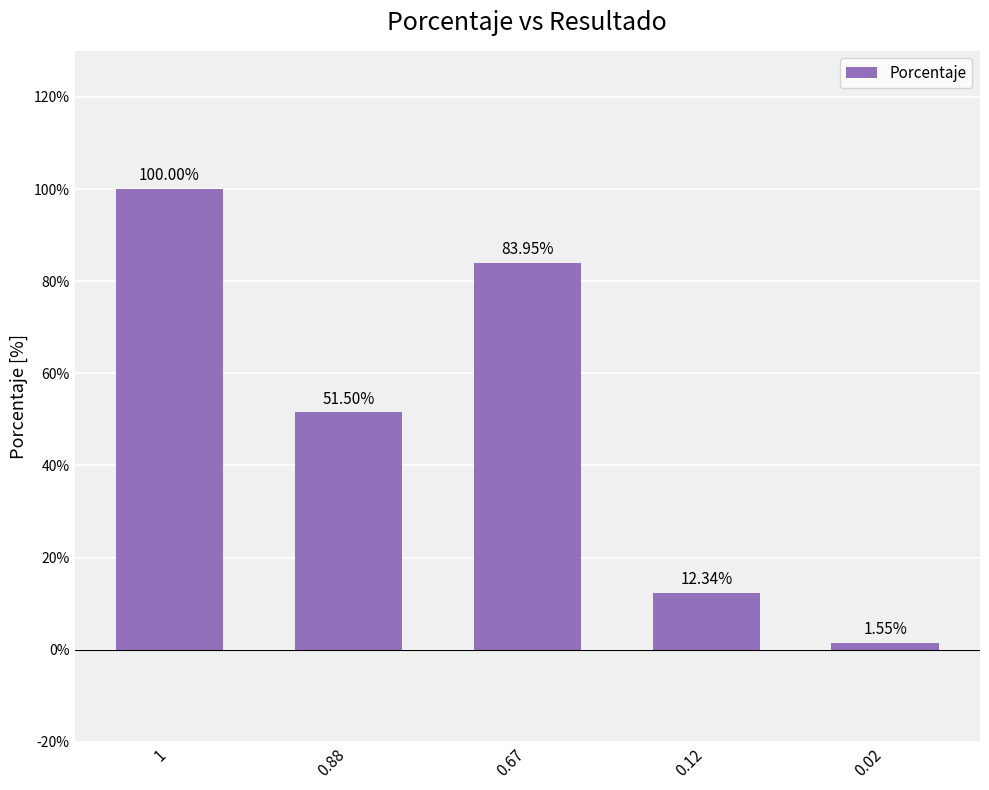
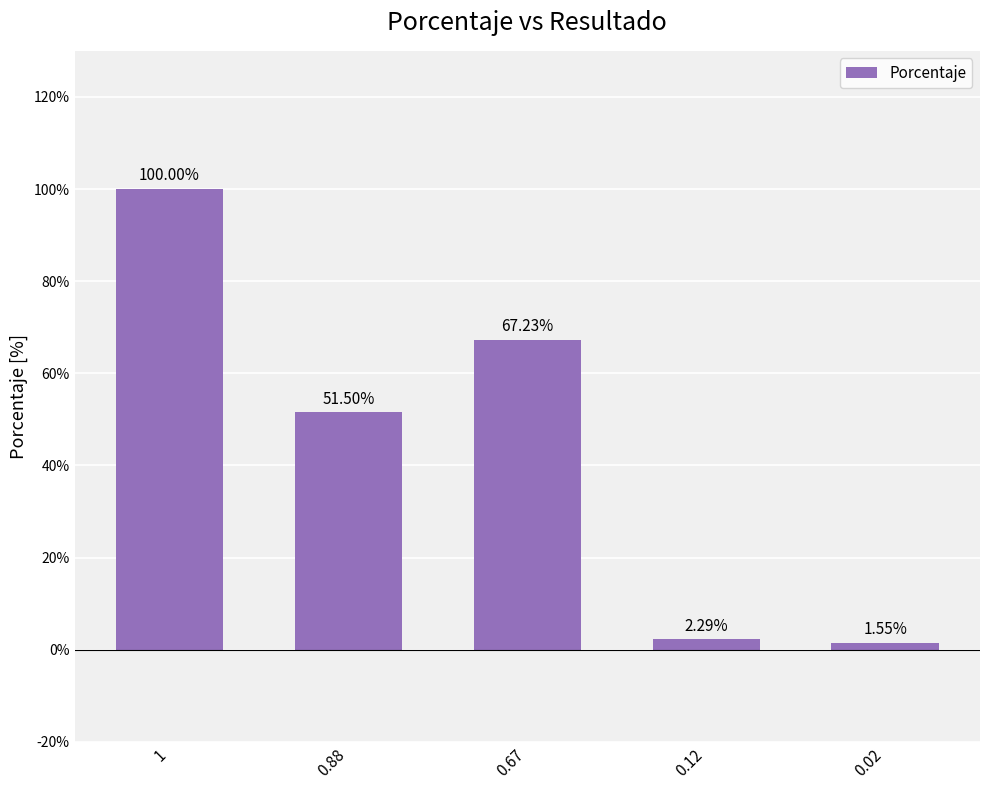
  {
    "1": "100.00%",
    "0.88": "51.50%",
-   "0.67": "83.95%",
-   "0.12": "12.34%",
+   "0.67": "67.23%",
+   "0.12": "2.29%",
    "0.02": "1.55%"
  }
